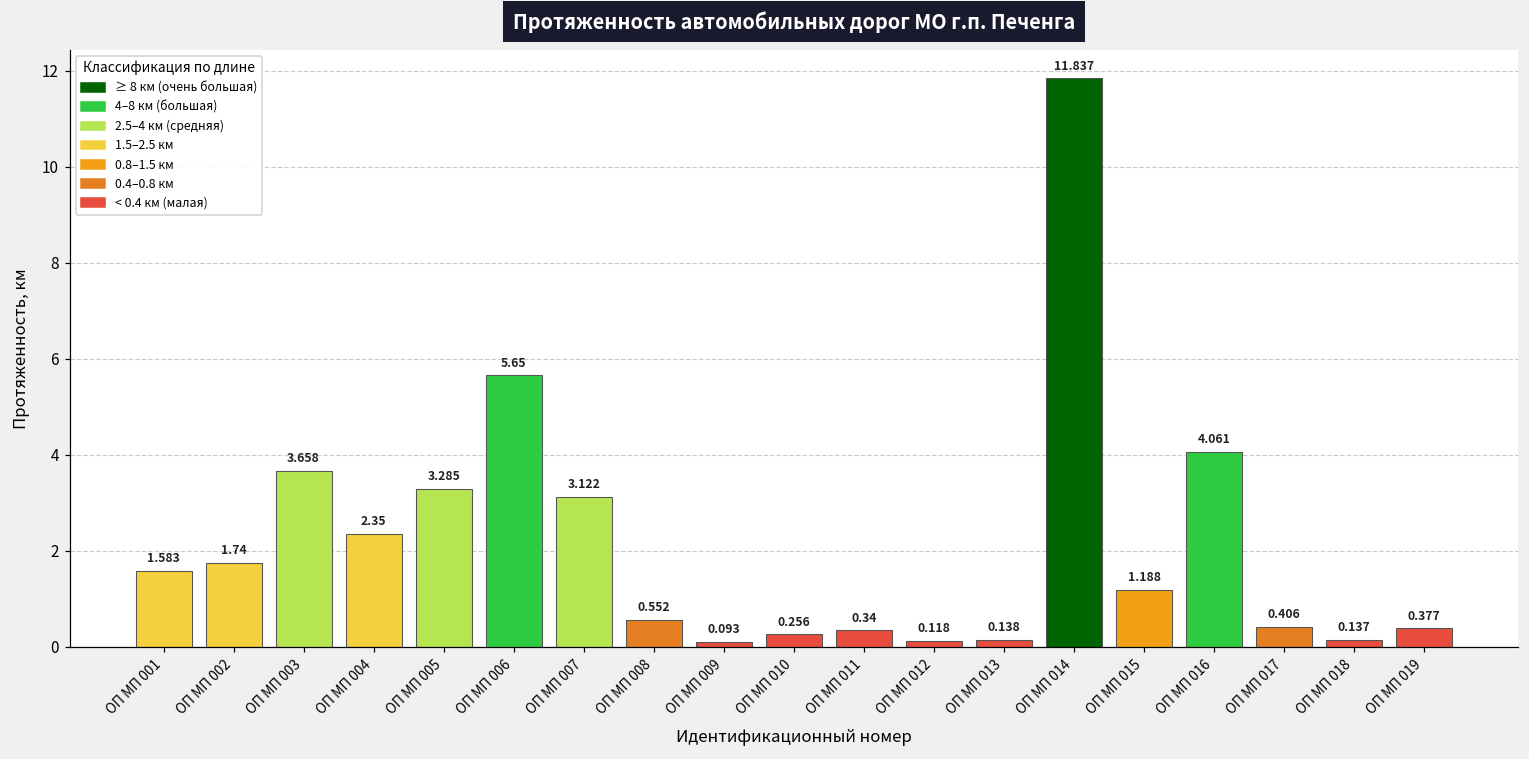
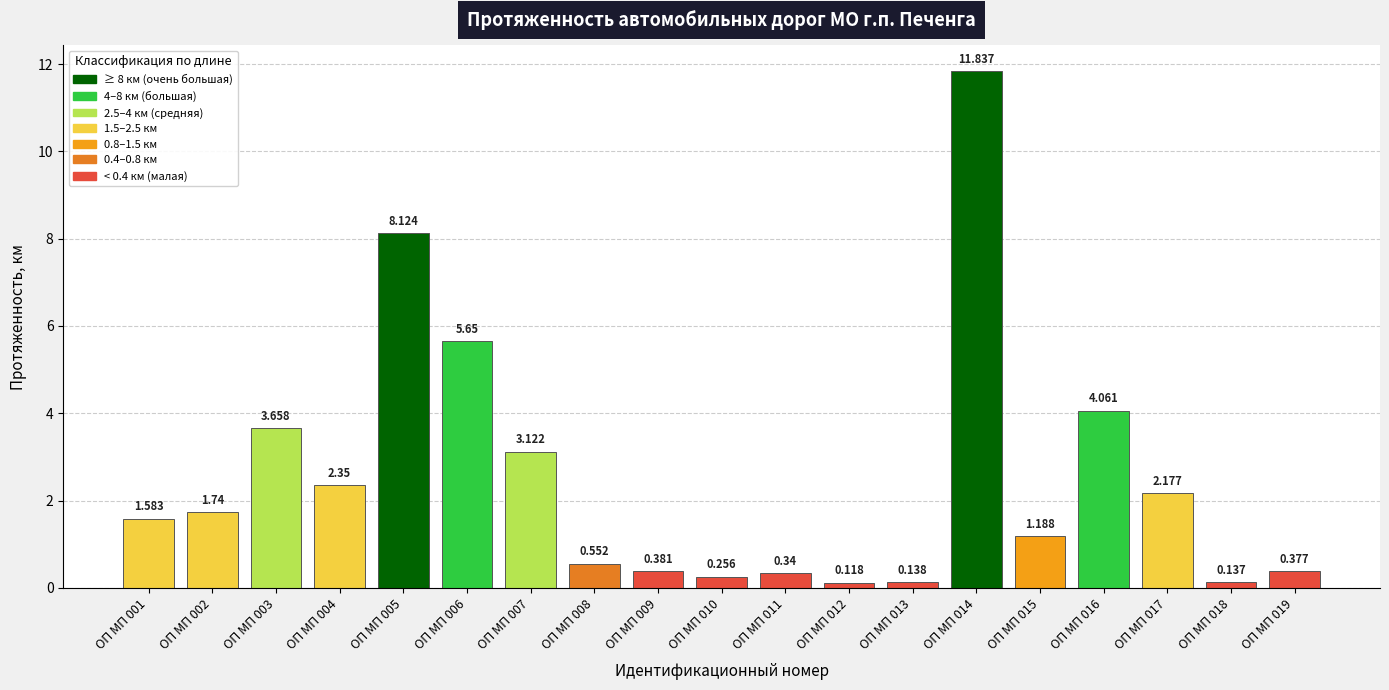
  {
    "ОП МП 001": 1.583,
    "ОП МП 002": 1.74,
    "ОП МП 003": 3.658,
    "ОП МП 004": 2.35,
-   "ОП МП 005": 3.285,
+   "ОП МП 005": 8.124,
    "ОП МП 006": 5.65,
    "ОП МП 007": 3.122,
    "ОП МП 008": 0.552,
-   "ОП МП 009": 0.093,
+   "ОП МП 009": 0.381,
    "ОП МП 010": 0.256,
    "ОП МП 011": 0.34,
    "ОП МП 012": 0.118,
    "ОП МП 013": 0.138,
    "ОП МП 014": 11.837,
    "ОП МП 015": 1.188,
    "ОП МП 016": 4.061,
-   "ОП МП 017": 0.406,
+   "ОП МП 017": 2.177,
    "ОП МП 018": 0.137,
    "ОП МП 019": 0.377
  }
